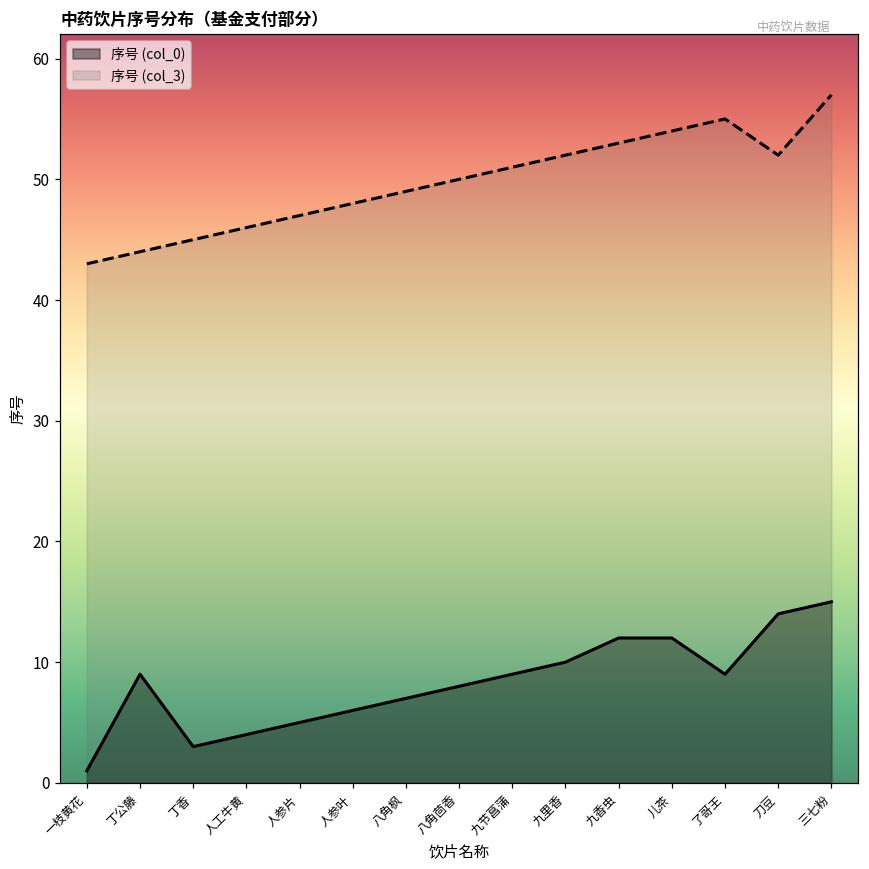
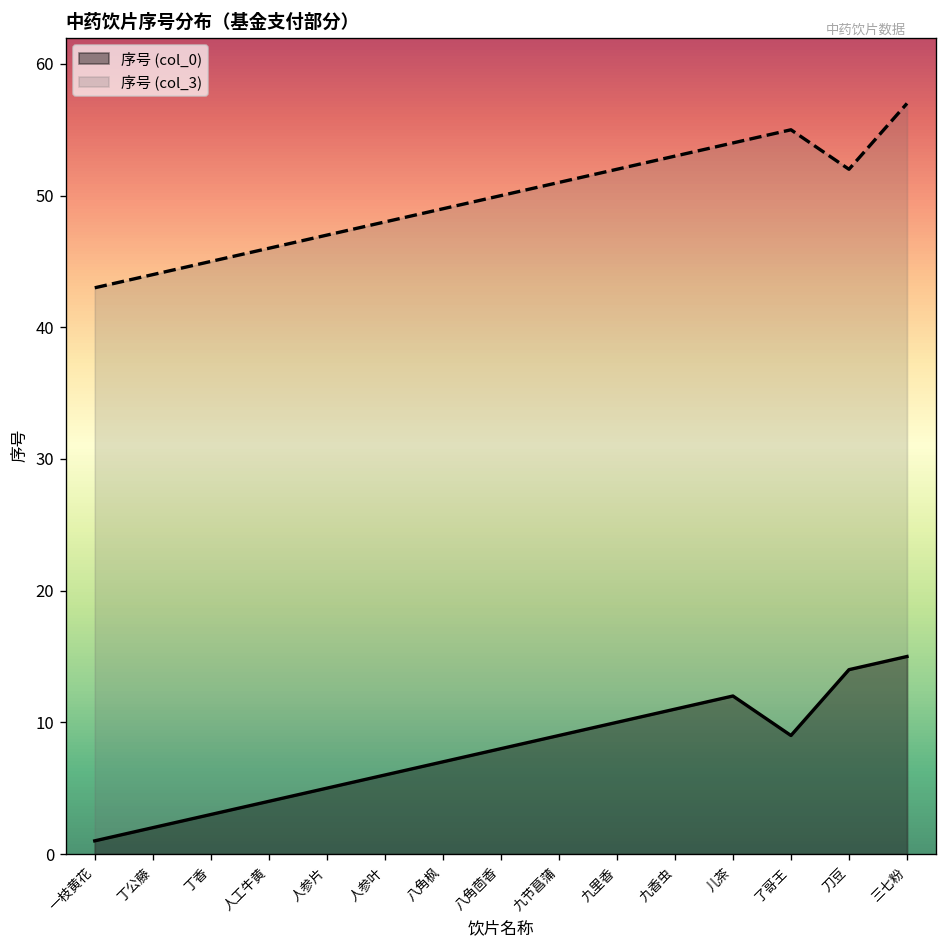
  {
    "序号 (col_0)": {
      "一枝黄花": 1,
-     "丁公藤": 9,
+     "丁公藤": 2,
      "丁香": 3,
      "人工牛黄": 4,
      "人参片": 5,
      "人参叶": 6,
      "八角枫": 7,
      "八角茴香": 8,
      "九节菖蒲": 9,
      "九里香": 10,
-     "九香虫": 12,
+     "九香虫": 11,
      "儿茶": 12,
      "了哥王": 9,
      "刀豆": 14,
      "三七粉": 15
    },
    "序号 (col_3)": {
      "一枝黄花": 43,
      "丁公藤": 44,
      "丁香": 45,
      "人工牛黄": 46,
      "人参片": 47,
      "人参叶": 48,
      "八角枫": 49,
      "八角茴香": 50,
      "九节菖蒲": 51,
      "九里香": 52,
      "九香虫": 53,
      "儿茶": 54,
      "了哥王": 55,
      "刀豆": 52,
      "三七粉": 57
    }
  }
